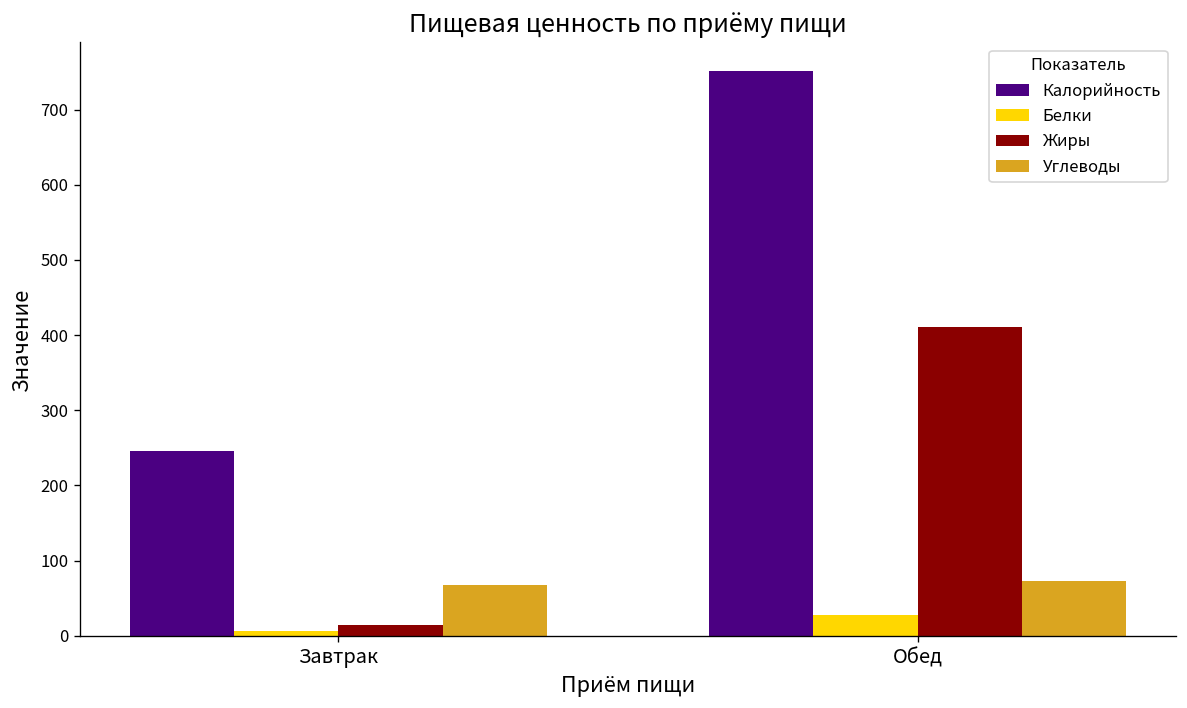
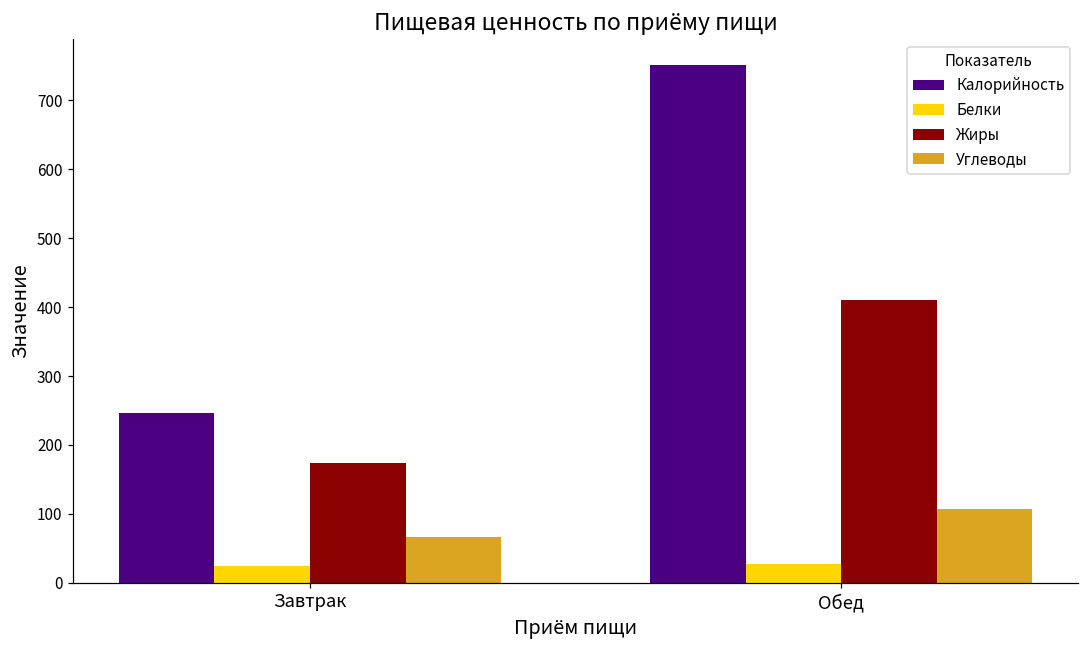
  {
    "Калорийность": {
      "Завтрак": 250,
      "Обед": 750
    },
    "Белки": {
-     "Завтрак": 10,
+     "Завтрак": 20,
      "Обед": 30
    },
    "Жиры": {
-     "Завтрак": 10,
+     "Завтрак": 170,
      "Обед": 410
    },
    "Углеводы": {
      "Завтрак": 70,
-     "Обед": 70
+     "Обед": 110
    }
  }
